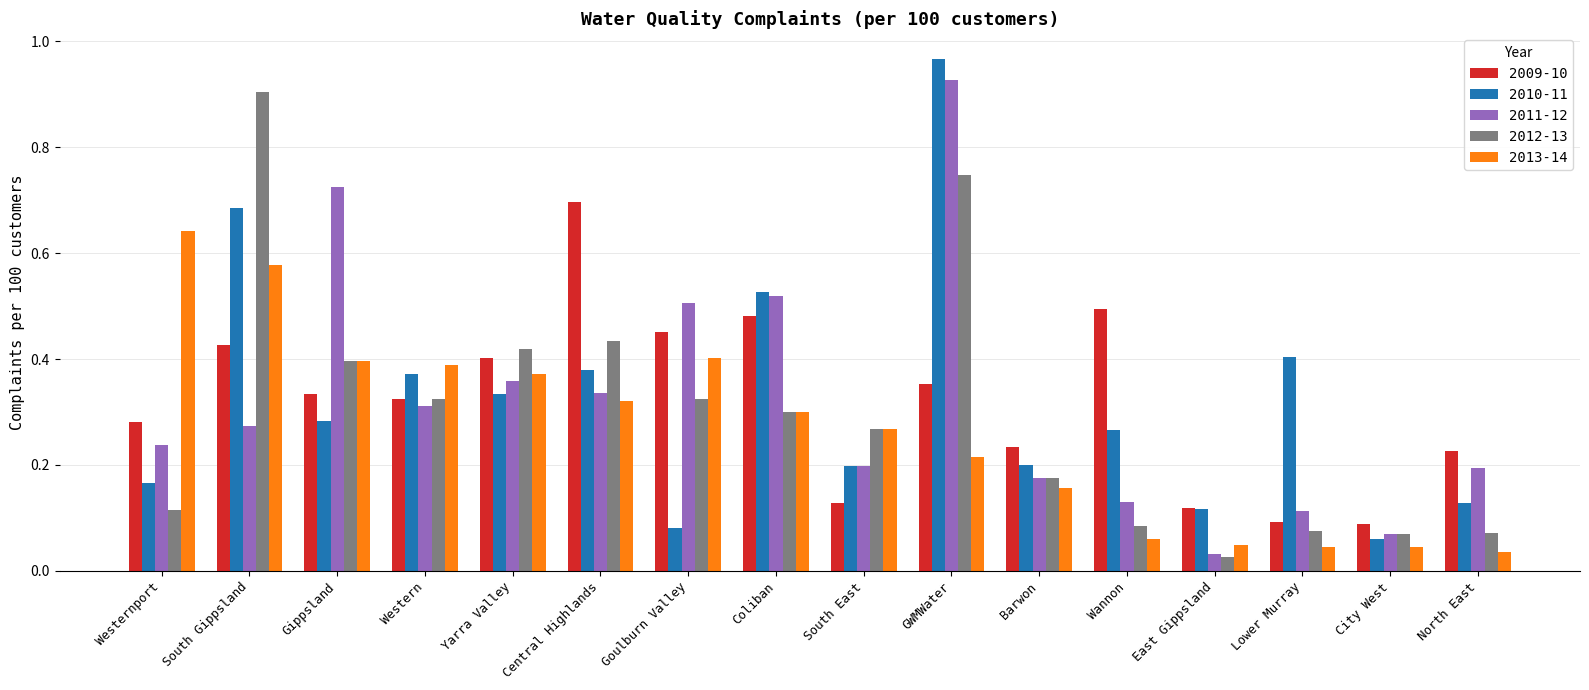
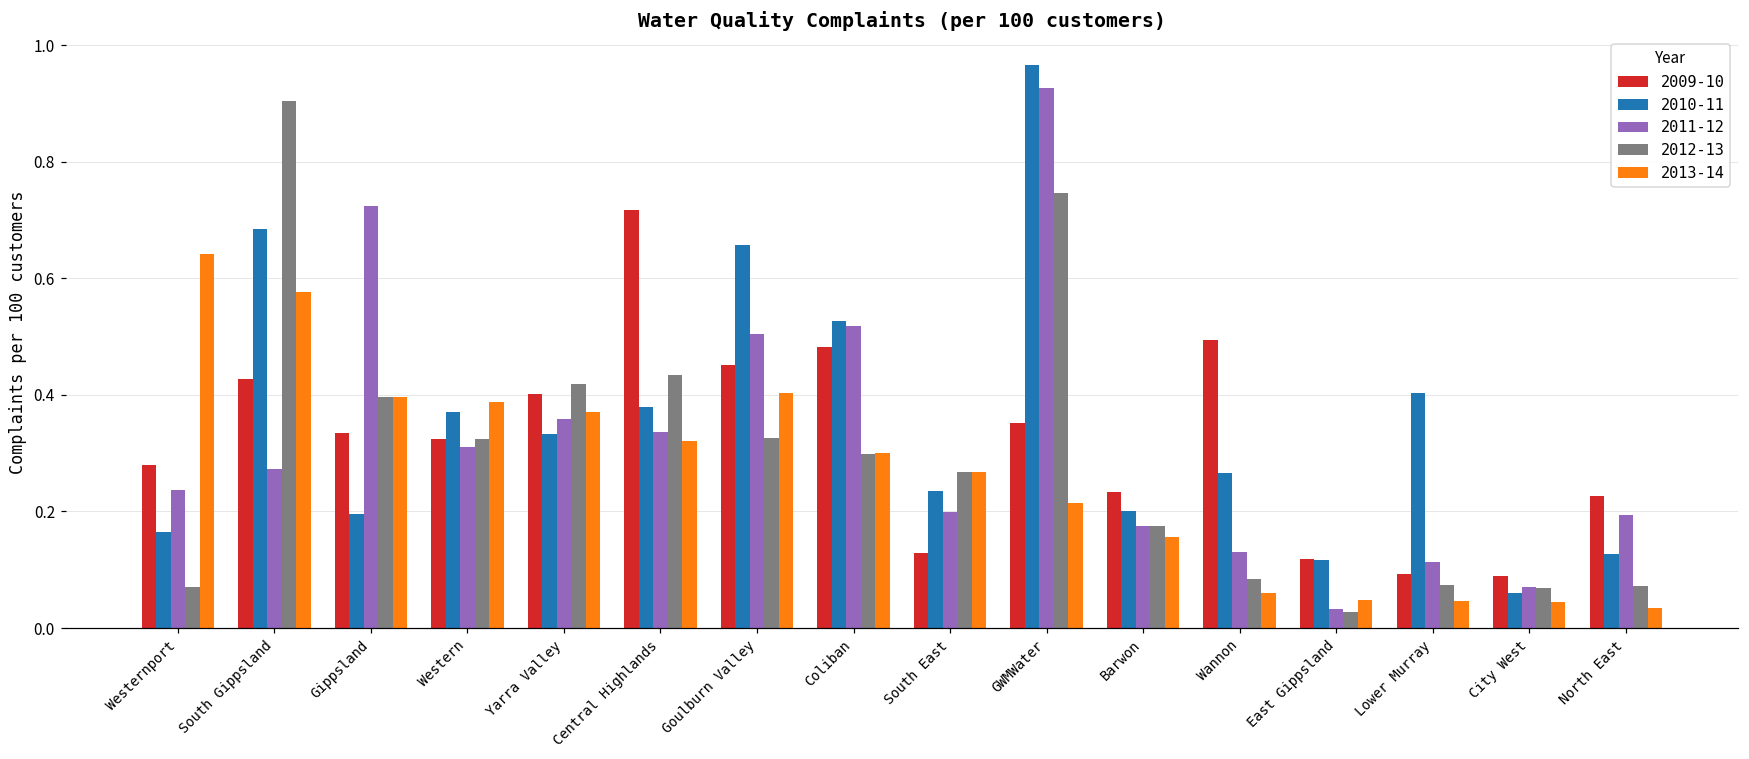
  {
    "2009-10": {
      "Westernport": 0.28,
      "South Gippsland": 0.43,
      "Gippsland": 0.33,
      "Western": 0.32,
      "Yarra Valley": 0.40,
-     "Central Highlands": 0.70,
+     "Central Highlands": 0.72,
      "Goulburn Valley": 0.45,
      "Coliban": 0.48,
      "South East": 0.13,
      "GWMWater": 0.35,
      "Barwon": 0.23,
      "Wannon": 0.49,
      "East Gippsland": 0.12,
      "Lower Murray": 0.09,
      "City West": 0.09,
      "North East": 0.23
    },
    "2010-11": {
      "Westernport": 0.17,
      "South Gippsland": 0.69,
-     "Gippsland": 0.28,
+     "Gippsland": 0.20,
      "Western": 0.37,
      "Yarra Valley": 0.33,
      "Central Highlands": 0.38,
-     "Goulburn Valley": 0.08,
+     "Goulburn Valley": 0.66,
      "Coliban": 0.53,
-     "South East": 0.20,
+     "South East": 0.23,
      "GWMWater": 0.97,
      "Barwon": 0.20,
      "Wannon": 0.27,
      "East Gippsland": 0.12,
      "Lower Murray": 0.40,
      "City West": 0.06,
      "North East": 0.13
    },
    "2011-12": {
      "Westernport": 0.24,
      "South Gippsland": 0.27,
      "Gippsland": 0.72,
      "Western": 0.31,
      "Yarra Valley": 0.36,
      "Central Highlands": 0.34,
      "Goulburn Valley": 0.50,
      "Coliban": 0.52,
      "South East": 0.20,
      "GWMWater": 0.93,
      "Barwon": 0.18,
      "Wannon": 0.13,
      "East Gippsland": 0.03,
      "Lower Murray": 0.11,
      "City West": 0.07,
      "North East": 0.19
    },
    "2012-13": {
-     "Westernport": 0.12,
+     "Westernport": 0.07,
      "South Gippsland": 0.90,
      "Gippsland": 0.40,
      "Western": 0.32,
      "Yarra Valley": 0.42,
      "Central Highlands": 0.43,
      "Goulburn Valley": 0.33,
      "Coliban": 0.30,
      "South East": 0.27,
      "GWMWater": 0.75,
      "Barwon": 0.18,
      "Wannon": 0.08,
      "East Gippsland": 0.03,
      "Lower Murray": 0.07,
      "City West": 0.07,
      "North East": 0.07
    },
    "2013-14": {
      "Westernport": 0.64,
      "South Gippsland": 0.58,
      "Gippsland": 0.40,
      "Western": 0.39,
      "Yarra Valley": 0.37,
      "Central Highlands": 0.32,
      "Goulburn Valley": 0.40,
      "Coliban": 0.30,
      "South East": 0.27,
      "GWMWater": 0.21,
      "Barwon": 0.16,
      "Wannon": 0.06,
      "East Gippsland": 0.05,
      "Lower Murray": 0.05,
      "City West": 0.04,
      "North East": 0.04
    }
  }
